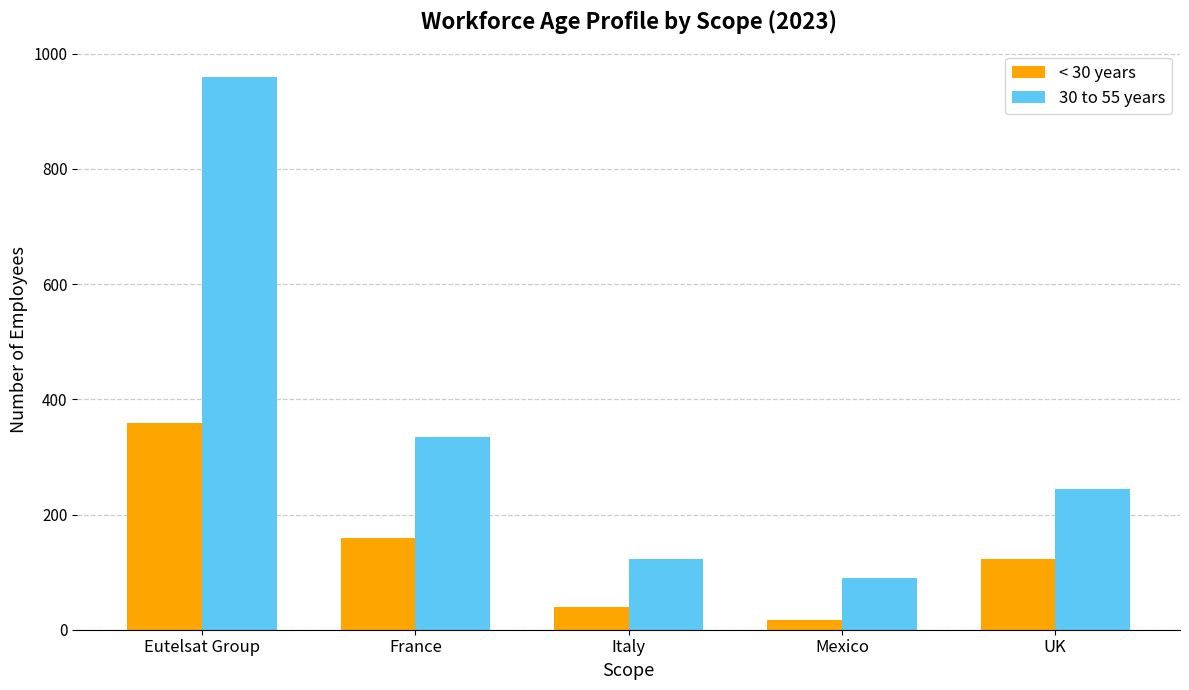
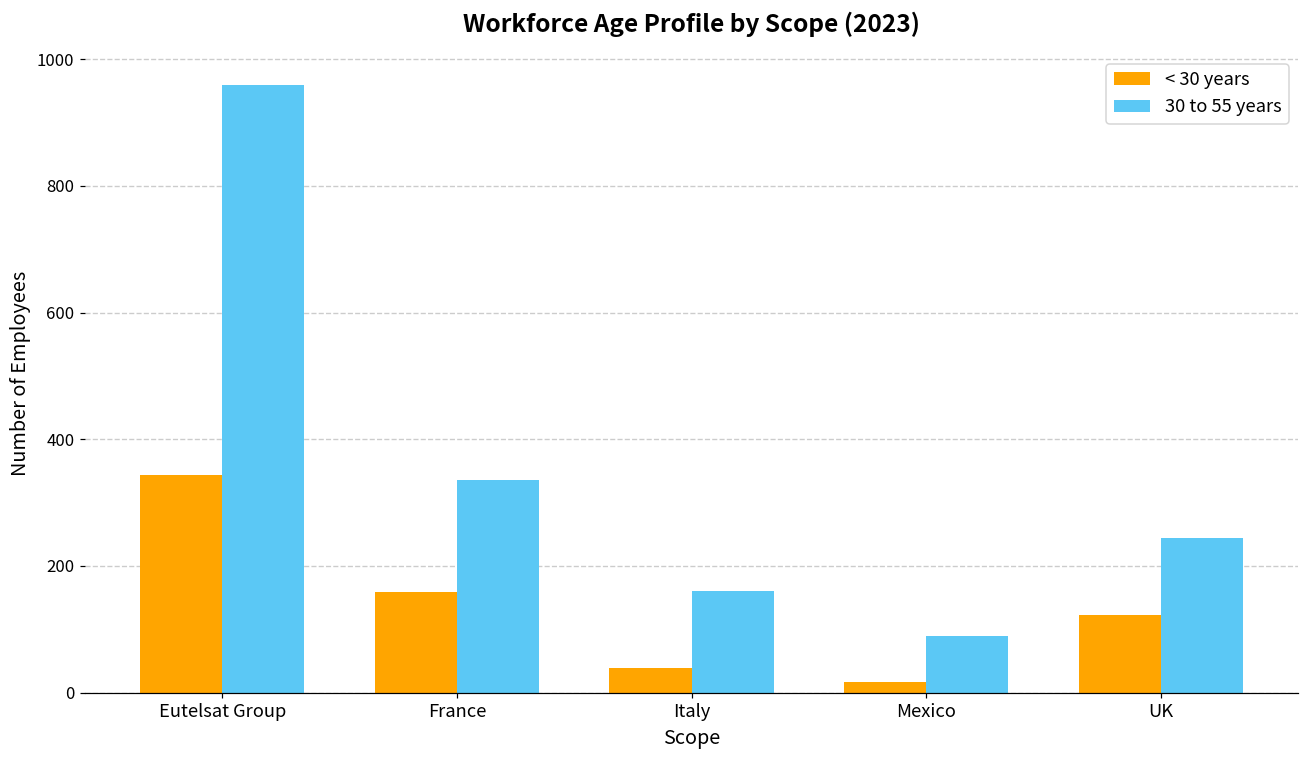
  {
    "< 30 years": {
-     "Eutelsat Group": 360,
+     "Eutelsat Group": 340,
      "France": 160,
      "Italy": 40,
      "Mexico": 20,
      "UK": 120
    },
    "30 to 55 years": {
      "Eutelsat Group": 960,
      "France": 340,
-     "Italy": 120,
+     "Italy": 160,
      "Mexico": 90,
      "UK": 240
    }
  }
